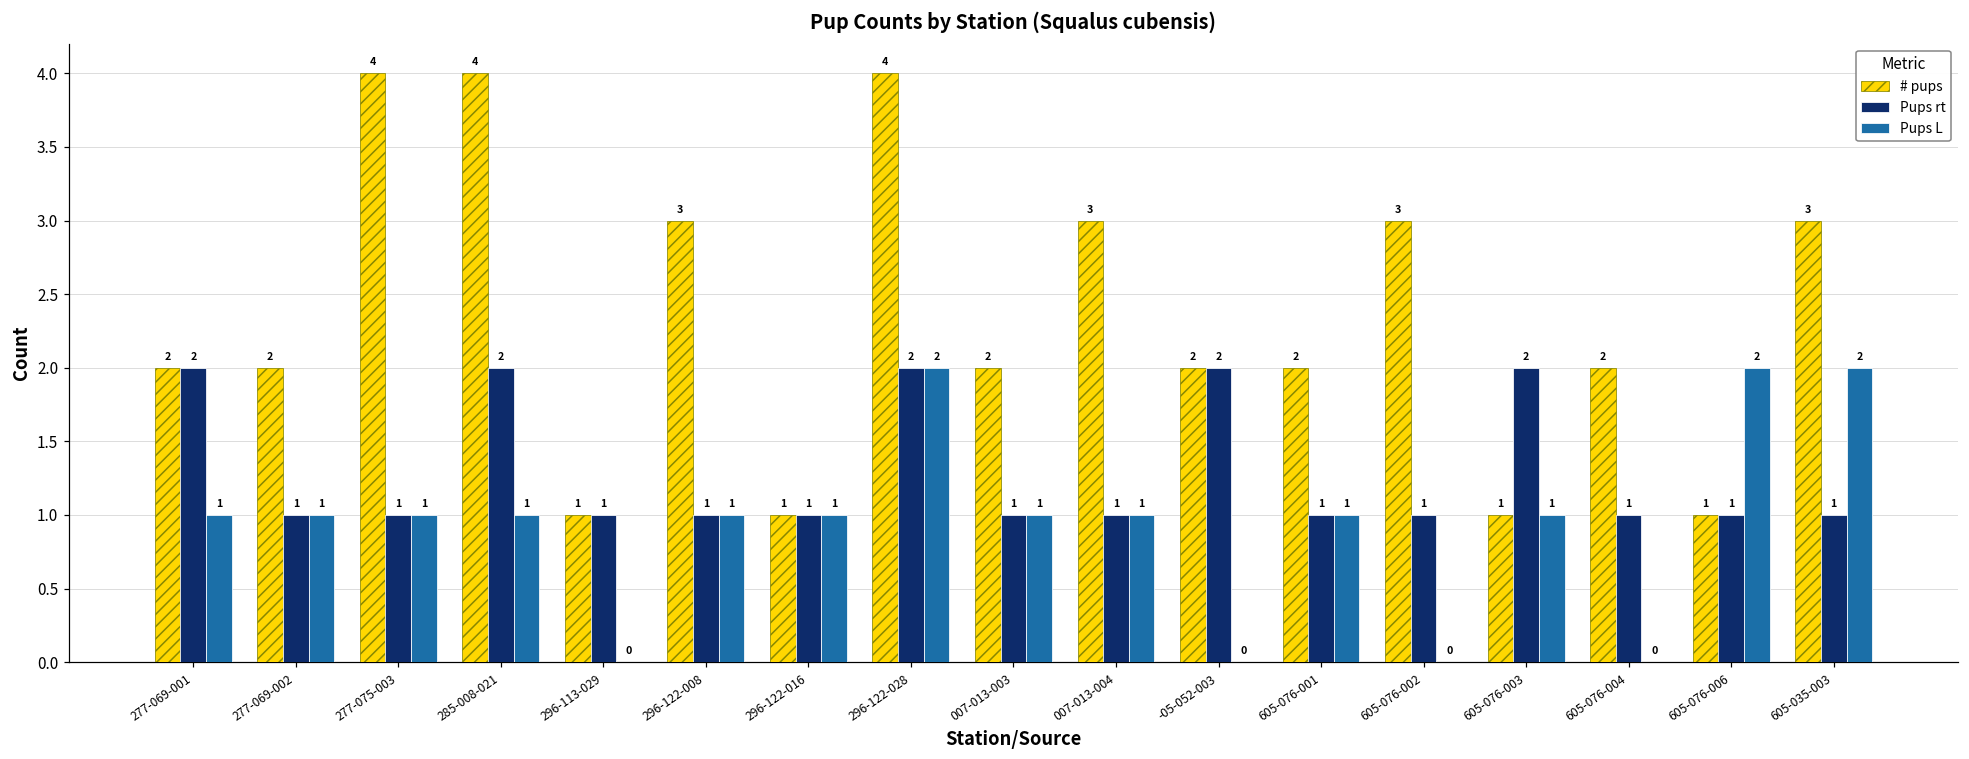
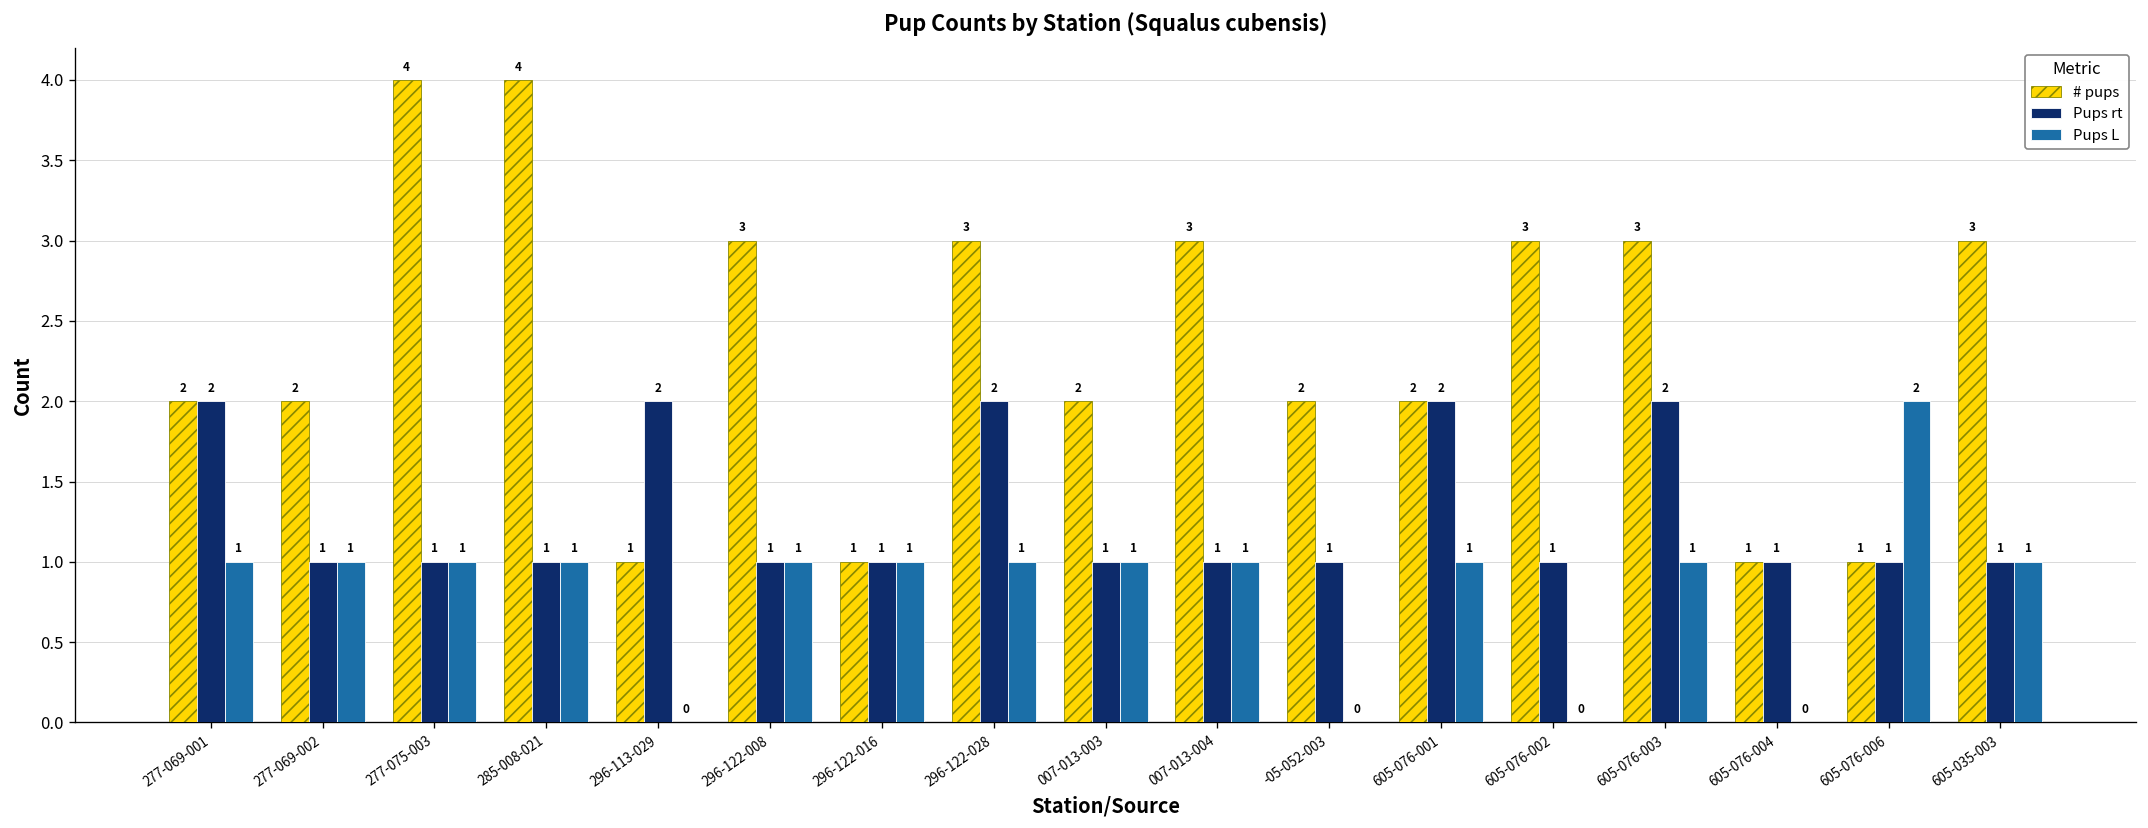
  {
    "# pups": {
      "277-069-001": 2,
      "277-069-002": 2,
      "277-075-003": 4,
      "285-008-021": 4,
      "296-113-029": 1,
      "296-122-008": 3,
      "296-122-016": 1,
-     "296-122-028": 4,
+     "296-122-028": 3,
      "007-013-003": 2,
      "007-013-004": 3,
      "-05-052-003": 2,
      "605-076-001": 2,
      "605-076-002": 3,
-     "605-076-003": 1,
-     "605-076-004": 2,
+     "605-076-003": 3,
+     "605-076-004": 1,
      "605-076-006": 1,
      "605-035-003": 3
    },
    "Pups rt": {
      "277-069-001": 2,
      "277-069-002": 1,
      "277-075-003": 1,
-     "285-008-021": 2,
-     "296-113-029": 1,
+     "285-008-021": 1,
+     "296-113-029": 2,
      "296-122-008": 1,
      "296-122-016": 1,
      "296-122-028": 2,
      "007-013-003": 1,
      "007-013-004": 1,
-     "-05-052-003": 2,
-     "605-076-001": 1,
+     "-05-052-003": 1,
+     "605-076-001": 2,
      "605-076-002": 1,
      "605-076-003": 2,
      "605-076-004": 1,
      "605-076-006": 1,
      "605-035-003": 1
    },
    "Pups L": {
      "277-069-001": 1,
      "277-069-002": 1,
      "277-075-003": 1,
      "285-008-021": 1,
      "296-113-029": 0,
      "296-122-008": 1,
      "296-122-016": 1,
-     "296-122-028": 2,
+     "296-122-028": 1,
      "007-013-003": 1,
      "007-013-004": 1,
      "-05-052-003": 0,
      "605-076-001": 1,
      "605-076-002": 0,
      "605-076-003": 1,
      "605-076-004": 0,
      "605-076-006": 2,
-     "605-035-003": 2
+     "605-035-003": 1
    }
  }
